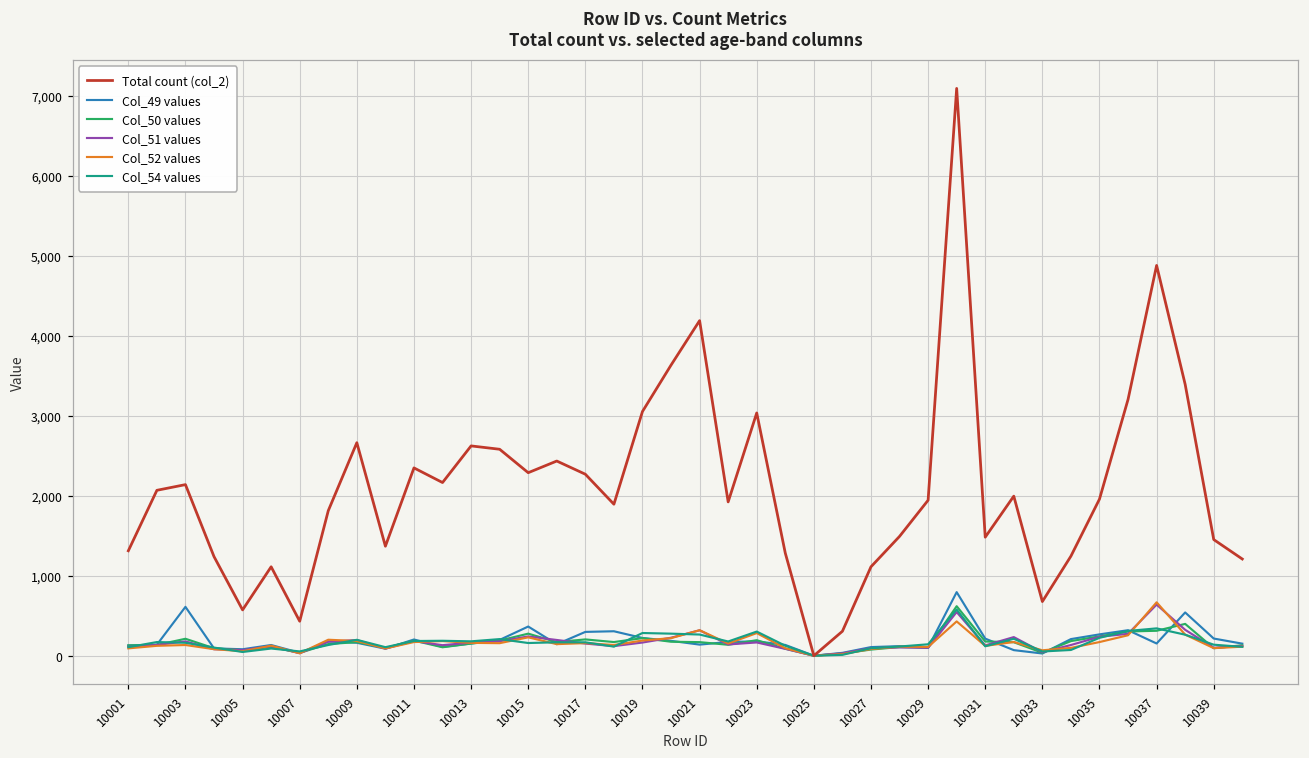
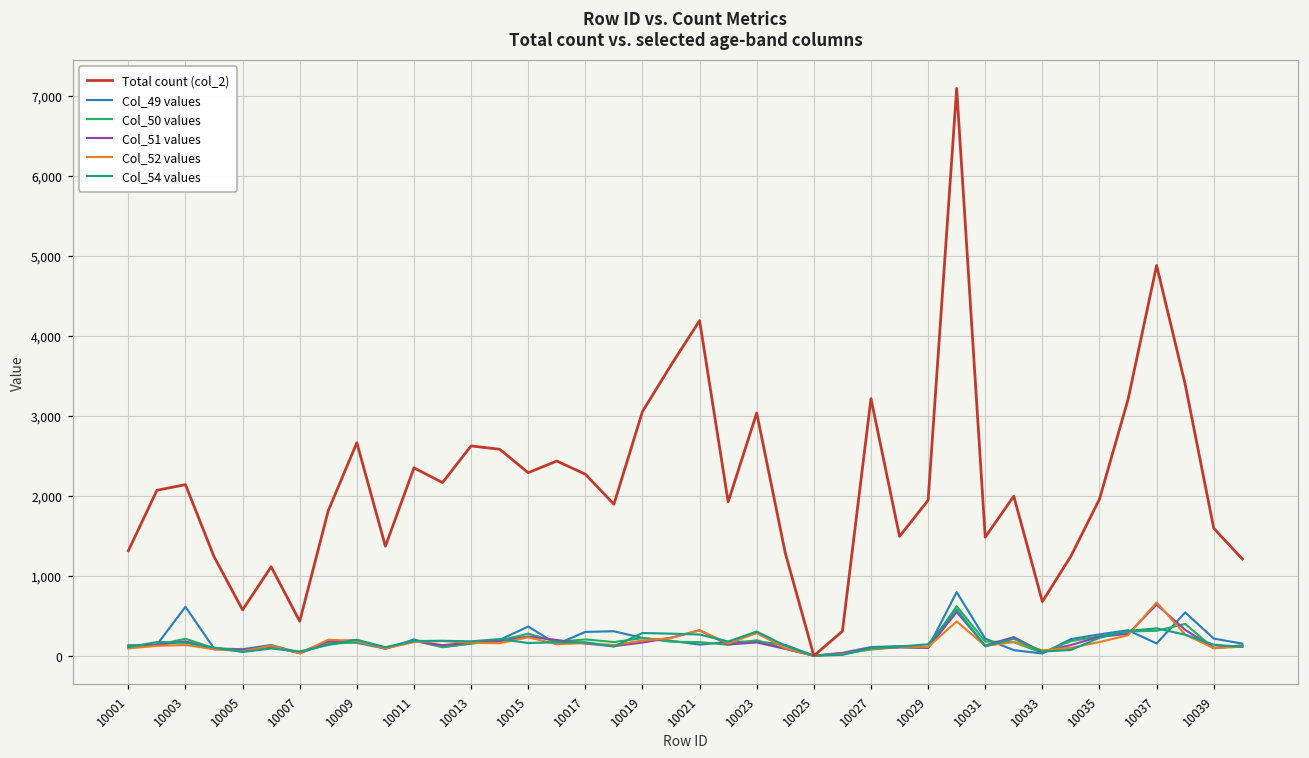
  {
    "Total count (col_2)": {
      "10001": "1,300",
      "10003": "2,100",
      "10005": "600",
      "10007": "400",
      "10009": "2,700",
      "10011": "2,300",
      "10013": "2,600",
      "10015": "2,300",
      "10017": "2,300",
      "10019": "3,100",
      "10021": "4,200",
      "10023": "3,000",
-     "10027": "1,100",
+     "10027": "3,200",
      "10029": "1,900",
      "10031": "1,500",
      "10033": "700",
      "10035": "2,000",
      "10037": "4,900",
-     "10039": "1,500"
+     "10039": "1,600"
    },
    "Col_49 values": {
      "10003": "600",
      "10015": "400",
      "10017": "300",
      "10031": "200",
      "10037": "200",
      "10039": "200"
    },
    "Col_52 values": {
      "10035": "200"
    }
  }
